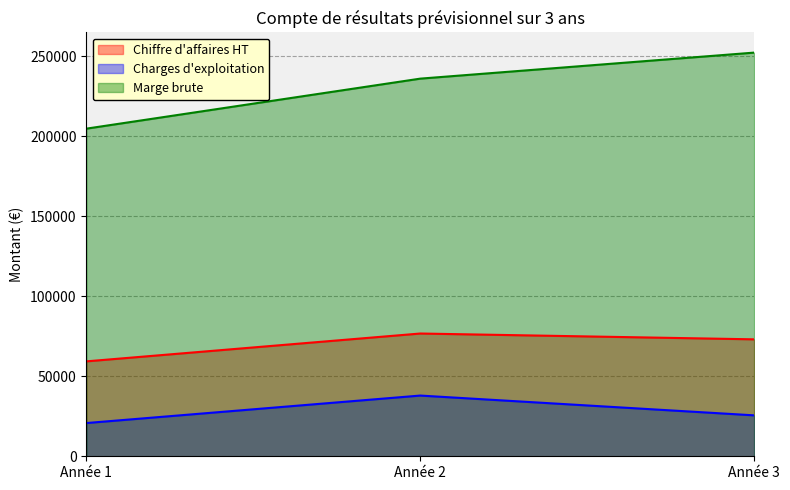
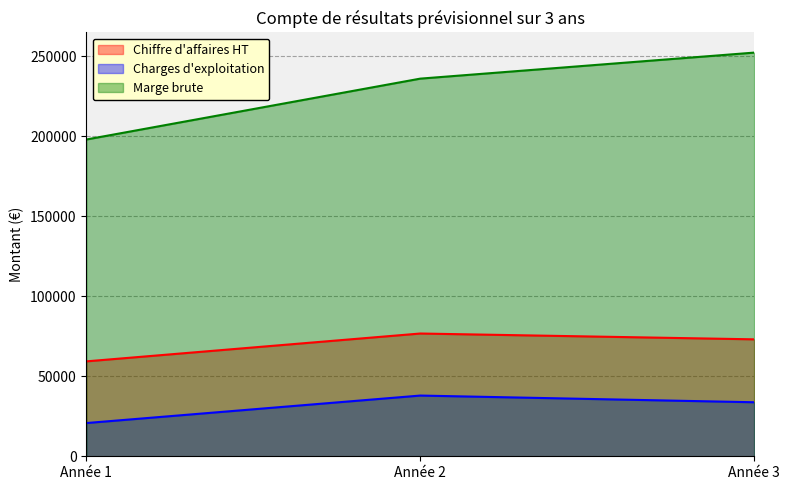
  {
    "Chiffre d'affaires HT": {
      "Année 1": 59000,
      "Année 2": 77000,
      "Année 3": 73000
    },
    "Charges d'exploitation": {
      "Année 1": 21000,
      "Année 2": 38000,
-     "Année 3": 26000
+     "Année 3": 34000
    },
    "Marge brute": {
-     "Année 1": 205000,
+     "Année 1": 198000,
      "Année 2": 236000,
      "Année 3": 252000
    }
  }
